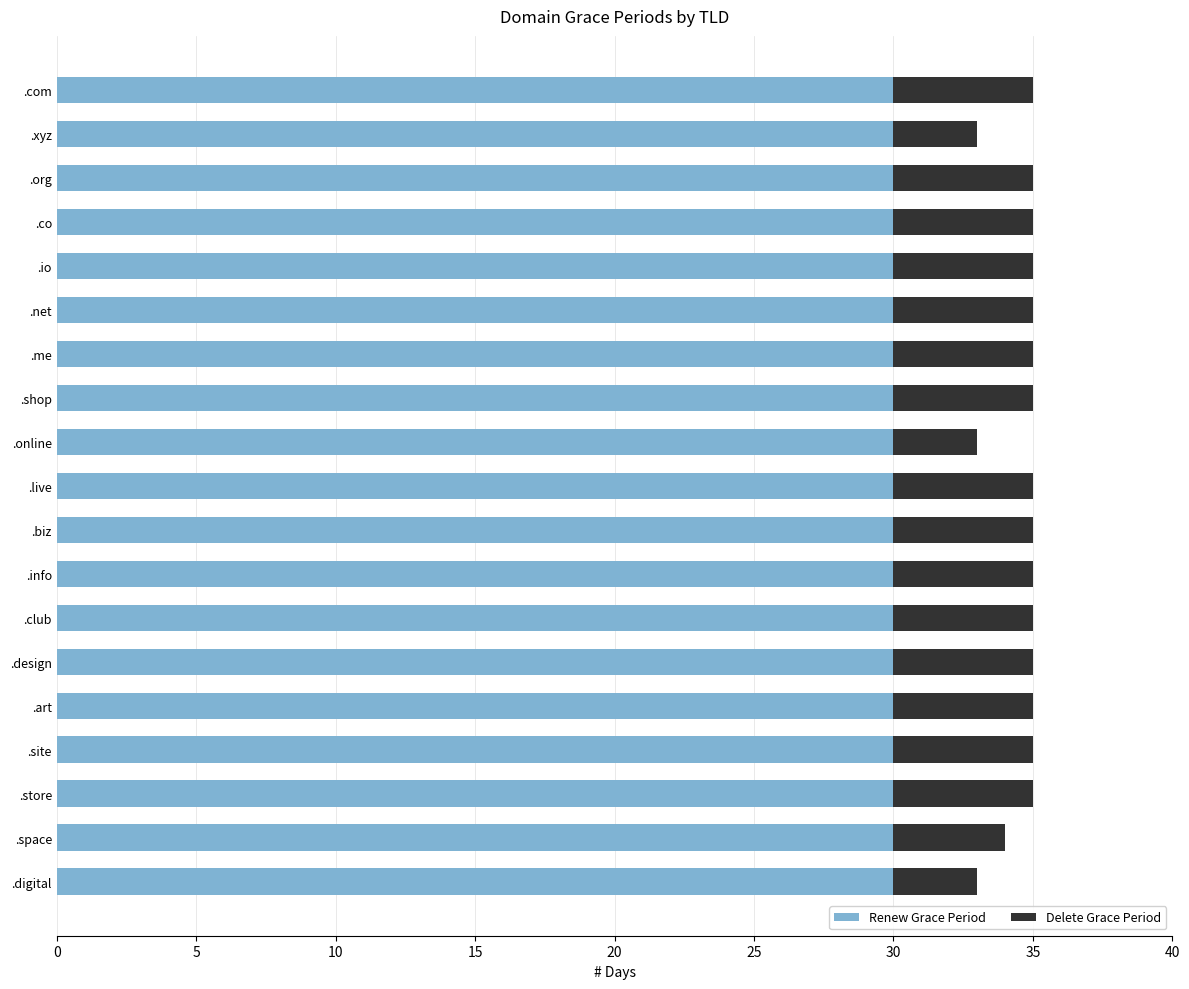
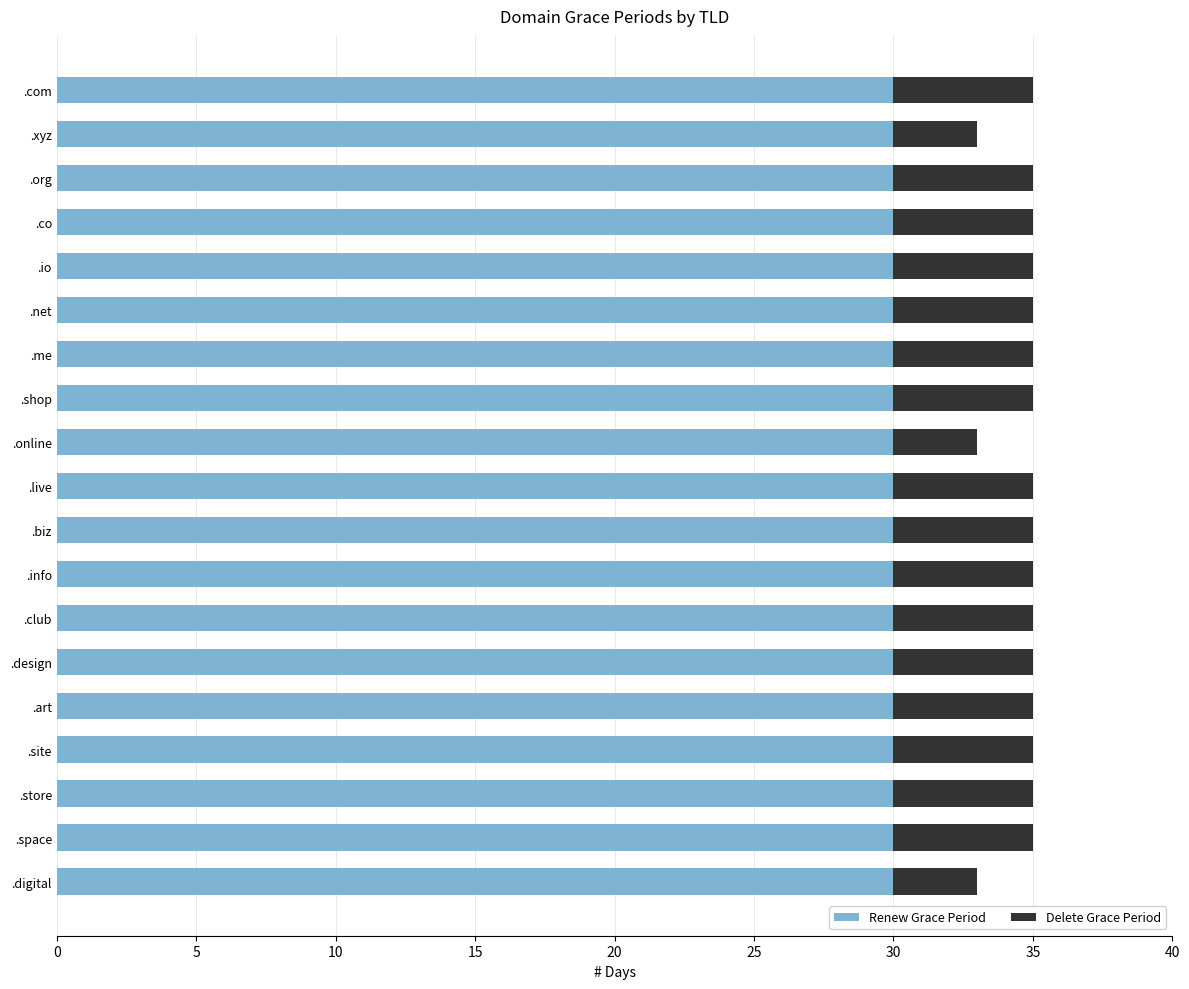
  {
    "Renew Grace Period": {
      ".com": 30,
      ".xyz": 30,
      ".org": 30,
      ".co": 30,
      ".io": 30,
      ".net": 30,
      ".me": 30,
      ".shop": 30,
      ".online": 30,
      ".live": 30,
      ".biz": 30,
      ".info": 30,
      ".club": 30,
      ".design": 30,
      ".art": 30,
      ".site": 30,
      ".store": 30,
      ".space": 30,
      ".digital": 30
    },
    "Delete Grace Period": {
      ".com": 5,
      ".xyz": 3,
      ".org": 5,
      ".co": 5,
      ".io": 5,
      ".net": 5,
      ".me": 5,
      ".shop": 5,
      ".online": 3,
      ".live": 5,
      ".biz": 5,
      ".info": 5,
      ".club": 5,
      ".design": 5,
      ".art": 5,
      ".site": 5,
      ".store": 5,
-     ".space": 4,
+     ".space": 5,
      ".digital": 3
    }
  }
